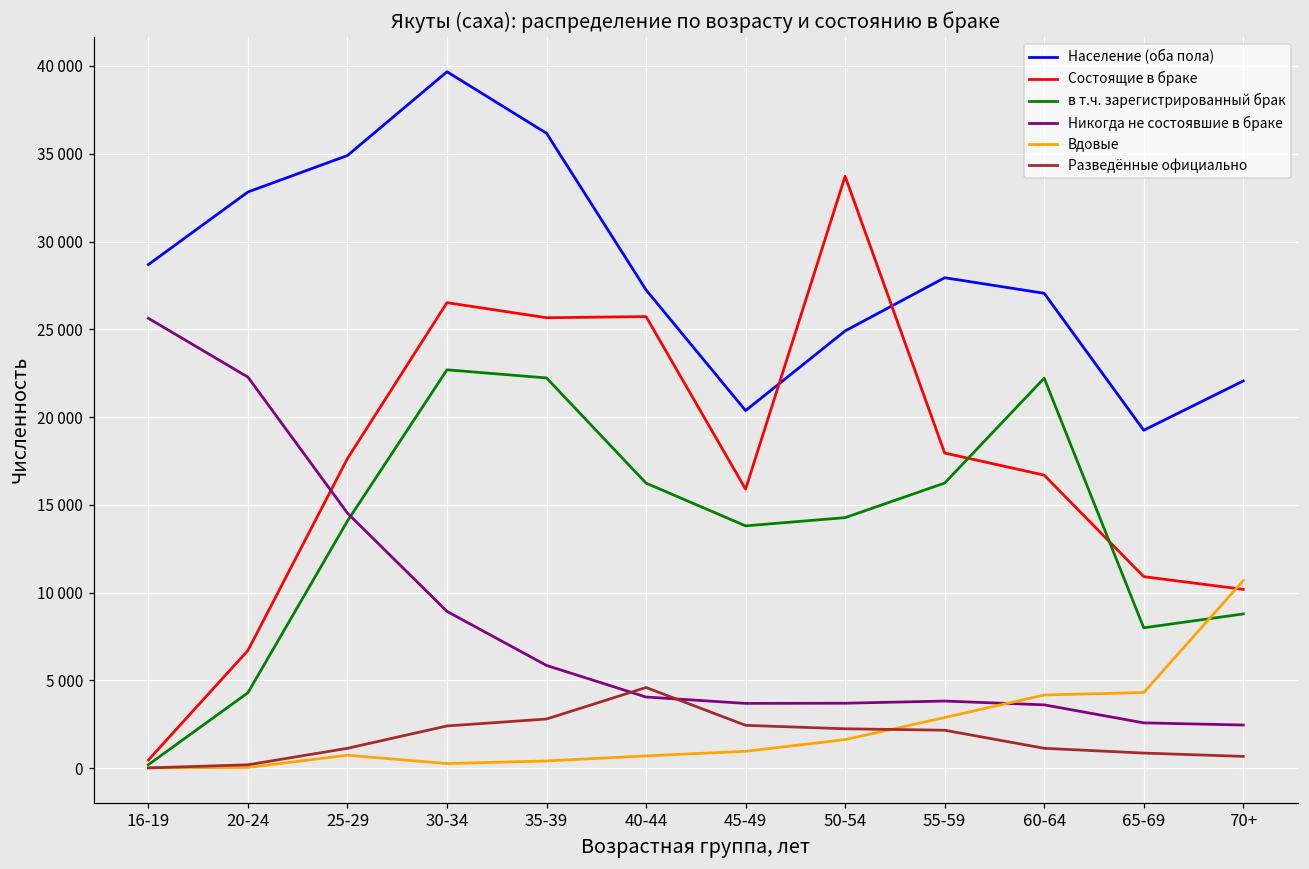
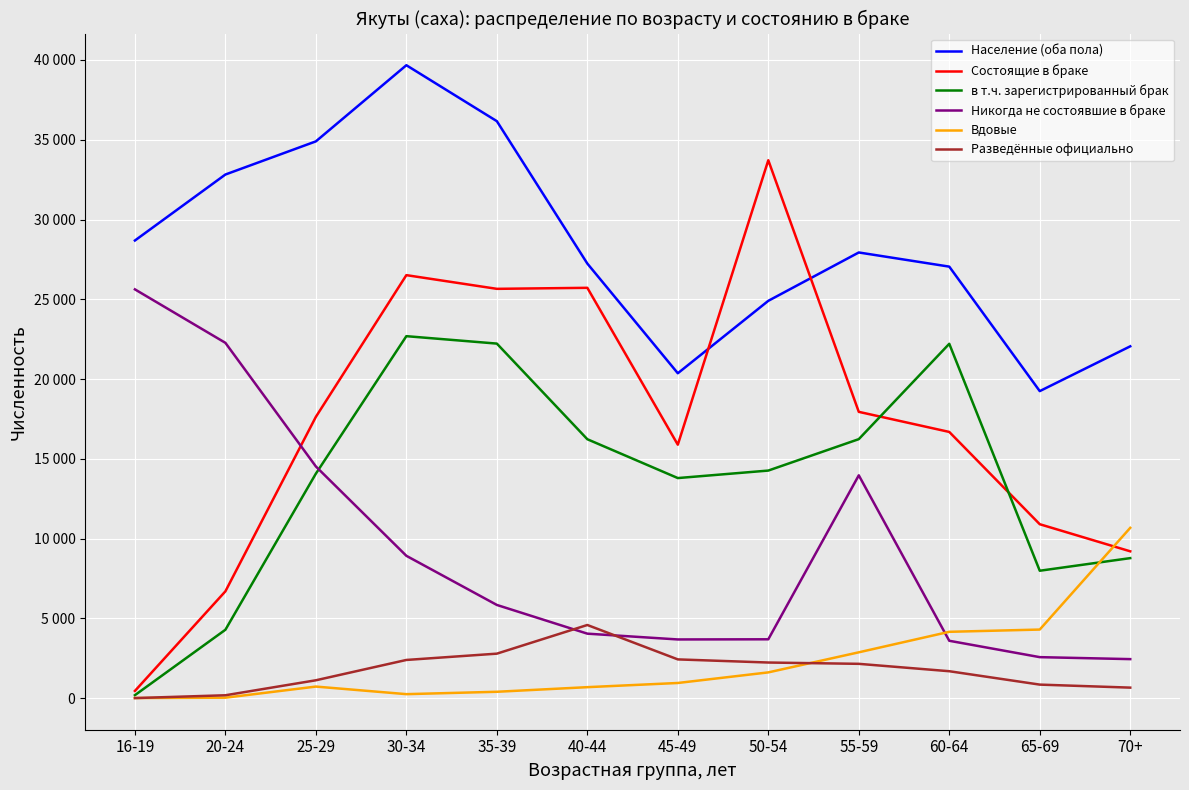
  {
    "Население (оба пола)": {
      "16-19": 28700,
      "20-24": 32800,
      "25-29": 34900,
      "30-34": 39700,
      "35-39": 36200,
      "40-44": 27200,
      "45-49": 20400,
      "50-54": 24900,
      "55-59": 27900,
      "60-64": 27100,
      "65-69": 19200,
      "70+": 22100
    },
    "Состоящие в браке": {
      "16-19": 500,
      "20-24": 6700,
      "25-29": 17600,
      "30-34": 26500,
      "35-39": 25700,
      "40-44": 25700,
      "45-49": 15900,
      "50-54": 33700,
      "55-59": 18000,
      "60-64": 16700,
      "65-69": 10900,
-     "70+": 10200
+     "70+": 9200
    },
    "в т.ч. зарегистрированный брак": {
      "16-19": 200,
      "20-24": 4300,
      "25-29": 14100,
      "30-34": 22700,
      "35-39": 22200,
      "40-44": 16200,
      "45-49": 13800,
      "50-54": 14300,
      "55-59": 16200,
      "60-64": 22200,
      "65-69": 8000,
      "70+": 8800
    },
    "Никогда не состоявшие в браке": {
      "16-19": 25600,
      "20-24": 22300,
      "25-29": 14500,
      "30-34": 8900,
      "35-39": 5800,
      "40-44": 4100,
      "45-49": 3700,
      "50-54": 3700,
-     "55-59": 3800,
+     "55-59": 14000,
      "60-64": 3600,
      "65-69": 2600,
      "70+": 2500
    },
    "Вдовые": {
      "25-29": 700,
      "30-34": 300,
      "35-39": 400,
      "40-44": 700,
      "45-49": 1000,
      "50-54": 1600,
      "55-59": 2900,
      "60-64": 4200,
      "65-69": 4300,
      "70+": 10700
    },
    "Разведённые официально": {
      "25-29": 1100,
      "30-34": 2400,
      "35-39": 2800,
      "40-44": 4600,
      "45-49": 2400,
      "50-54": 2200,
      "55-59": 2200,
-     "60-64": 1100,
+     "60-64": 1700,
      "65-69": 900,
      "70+": 700
    }
  }
